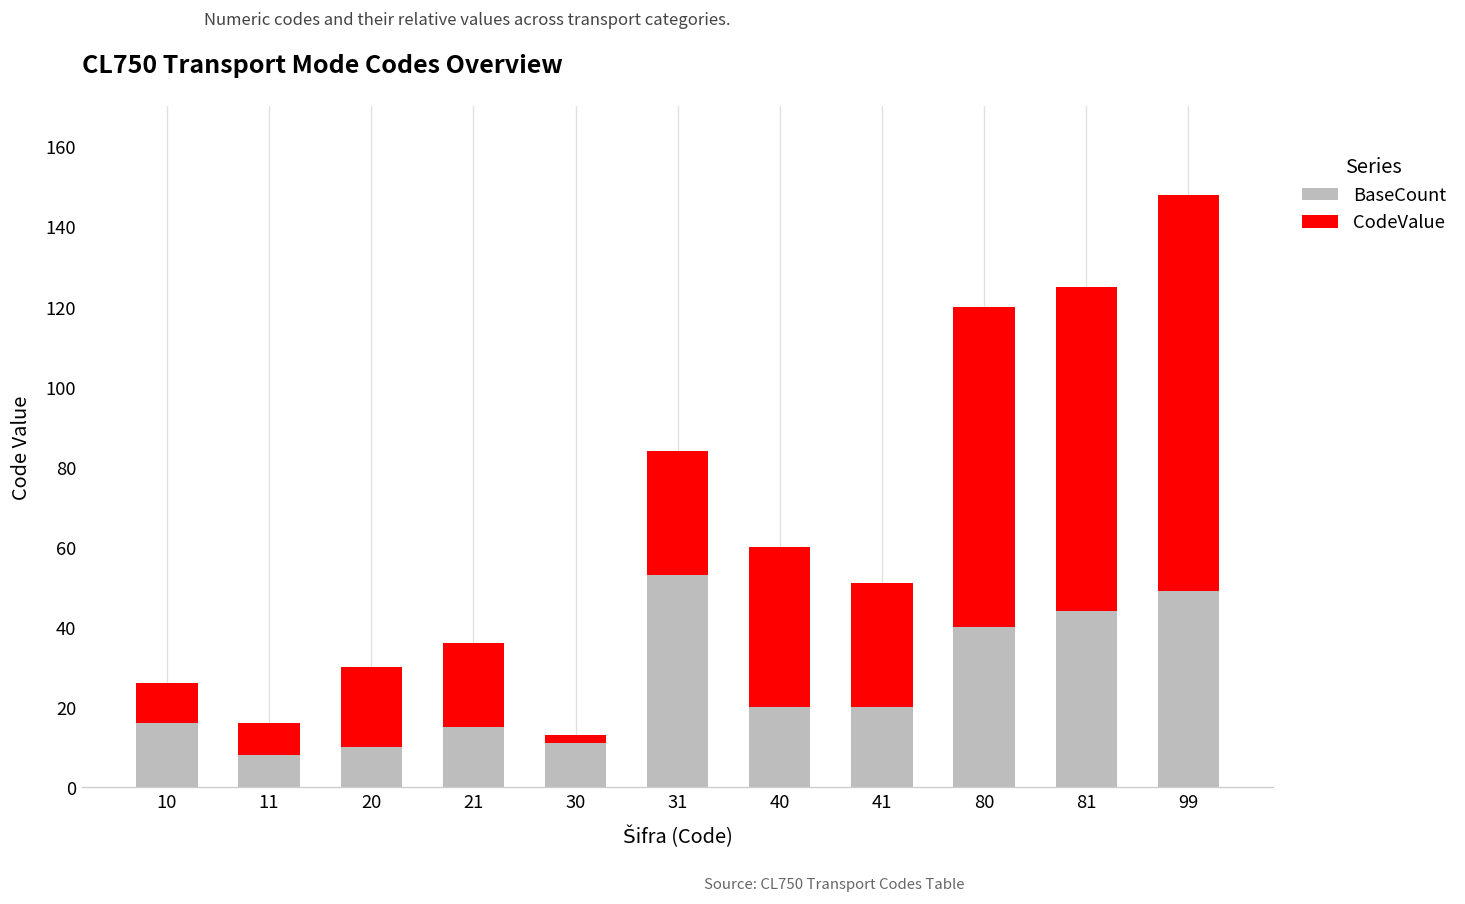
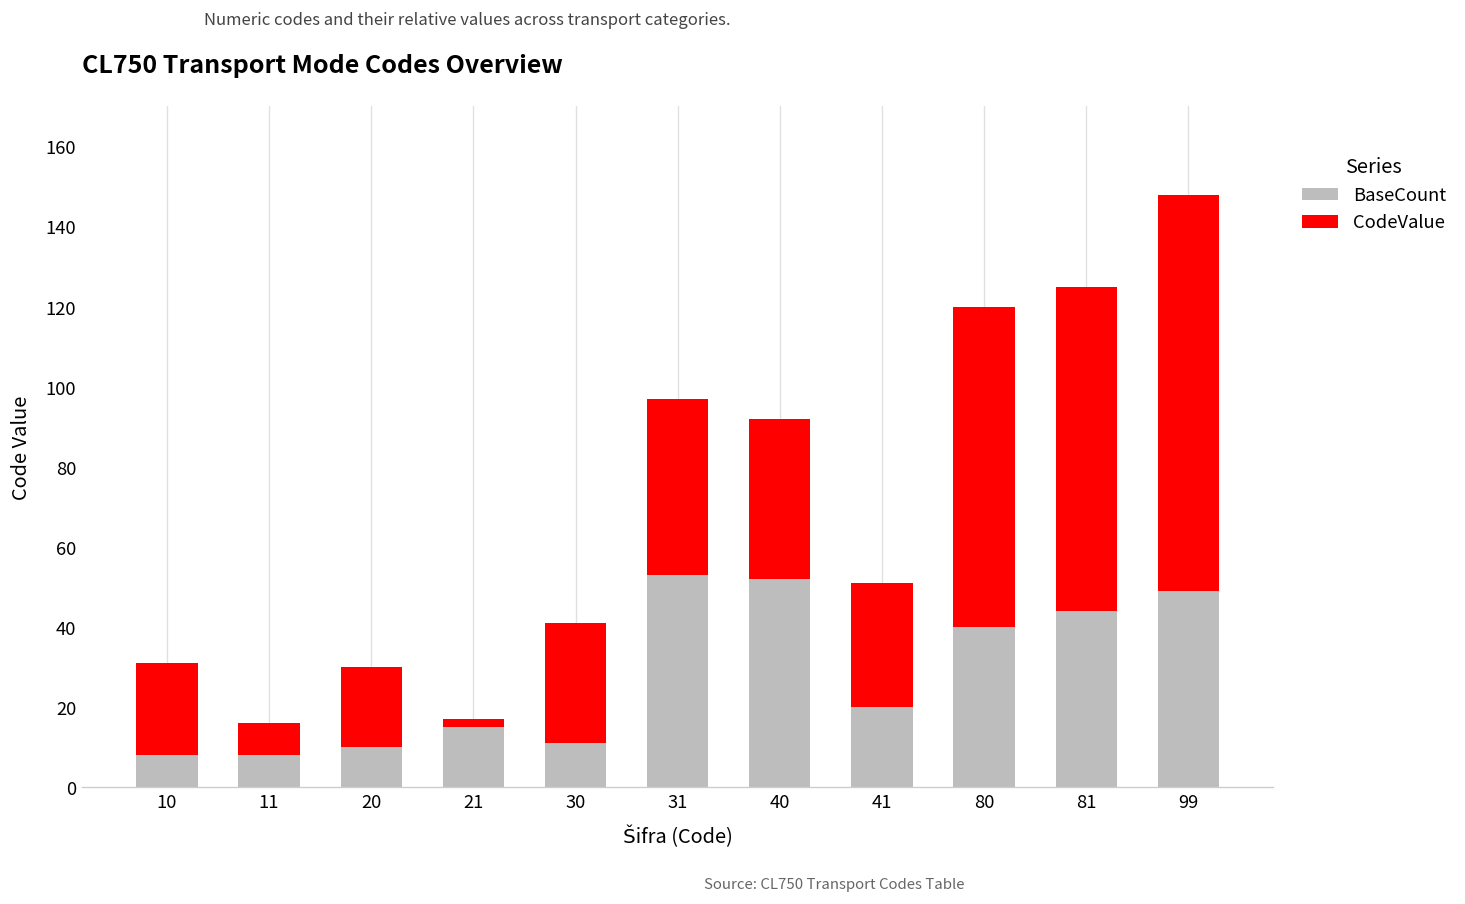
  {
    "BaseCount": {
-     "10": 16,
+     "10": 8,
      "11": 8,
      "20": 10,
      "21": 15,
      "30": 11,
      "31": 53,
-     "40": 20,
+     "40": 52,
      "41": 20,
      "80": 40,
      "81": 44,
      "99": 49
    },
    "CodeValue": {
-     "10": 10,
+     "10": 23,
      "11": 8,
      "20": 20,
-     "21": 21,
-     "30": 2,
-     "31": 31,
+     "21": 2,
+     "30": 30,
+     "31": 44,
      "40": 40,
      "41": 31,
      "80": 80,
      "81": 81,
      "99": 99
    }
  }
